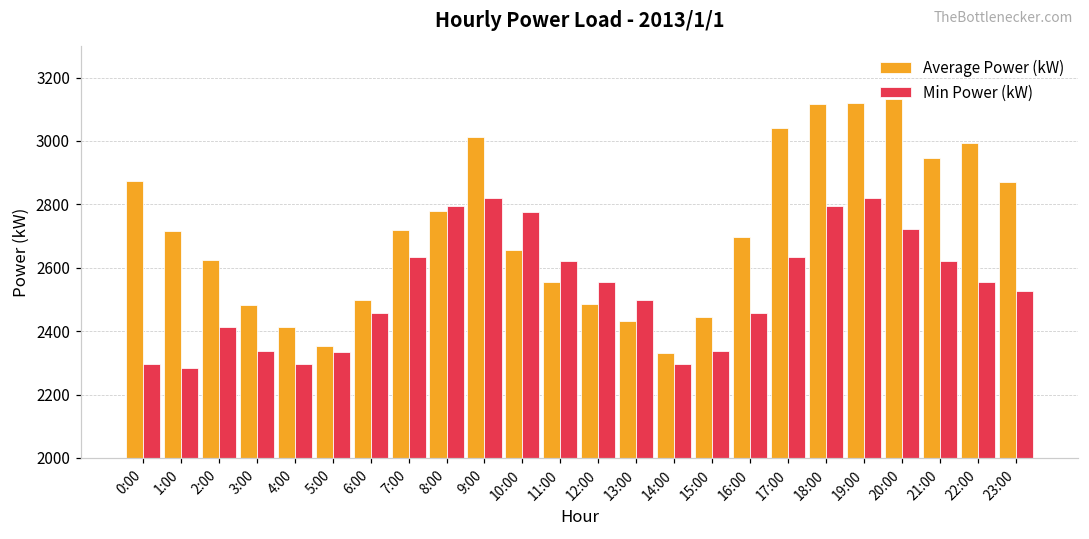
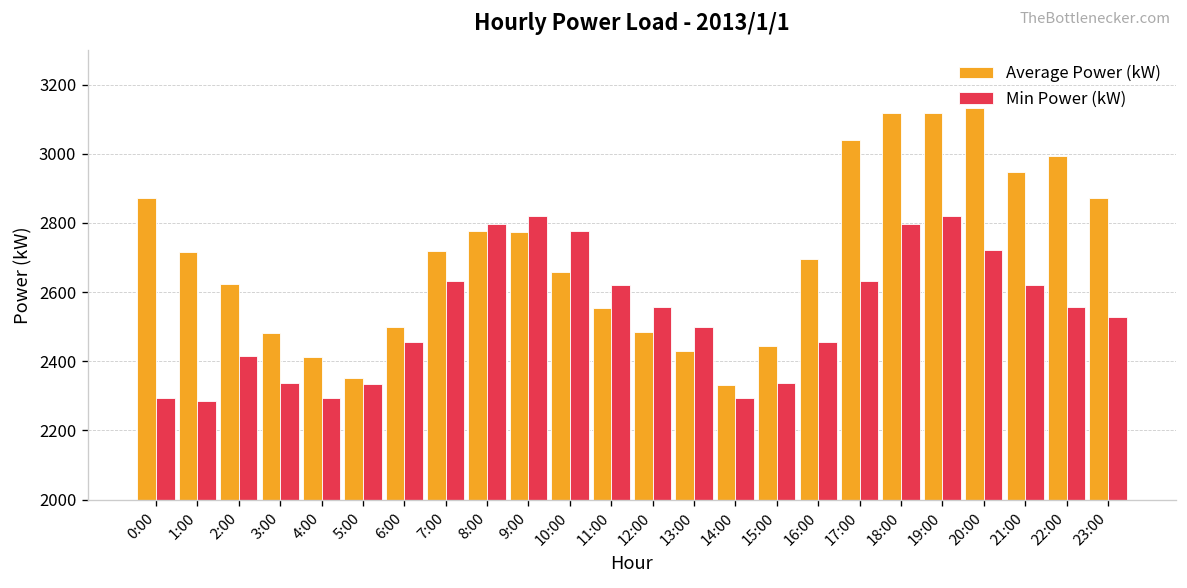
  {
    "Average Power (kW)": {
      "0:00": 2870,
      "1:00": 2720,
      "2:00": 2620,
      "3:00": 2480,
      "4:00": 2410,
      "5:00": 2350,
      "6:00": 2500,
      "7:00": 2720,
      "8:00": 2780,
-     "9:00": 3010,
+     "9:00": 2770,
      "10:00": 2660,
      "11:00": 2550,
      "12:00": 2490,
      "13:00": 2430,
      "14:00": 2330,
      "15:00": 2450,
      "16:00": 2700,
      "17:00": 3040,
      "18:00": 3120,
      "19:00": 3120,
      "20:00": 3130,
      "21:00": 2950,
      "22:00": 2990,
      "23:00": 2870
    },
    "Min Power (kW)": {
      "0:00": 2300,
      "1:00": 2280,
      "2:00": 2410,
      "3:00": 2340,
      "4:00": 2300,
      "5:00": 2340,
      "6:00": 2460,
      "7:00": 2630,
      "8:00": 2800,
      "9:00": 2820,
      "10:00": 2780,
      "11:00": 2620,
      "12:00": 2560,
      "13:00": 2500,
      "14:00": 2300,
      "15:00": 2340,
      "16:00": 2460,
      "17:00": 2630,
      "18:00": 2800,
      "19:00": 2820,
      "20:00": 2720,
      "21:00": 2620,
      "22:00": 2560,
      "23:00": 2530
    }
  }
